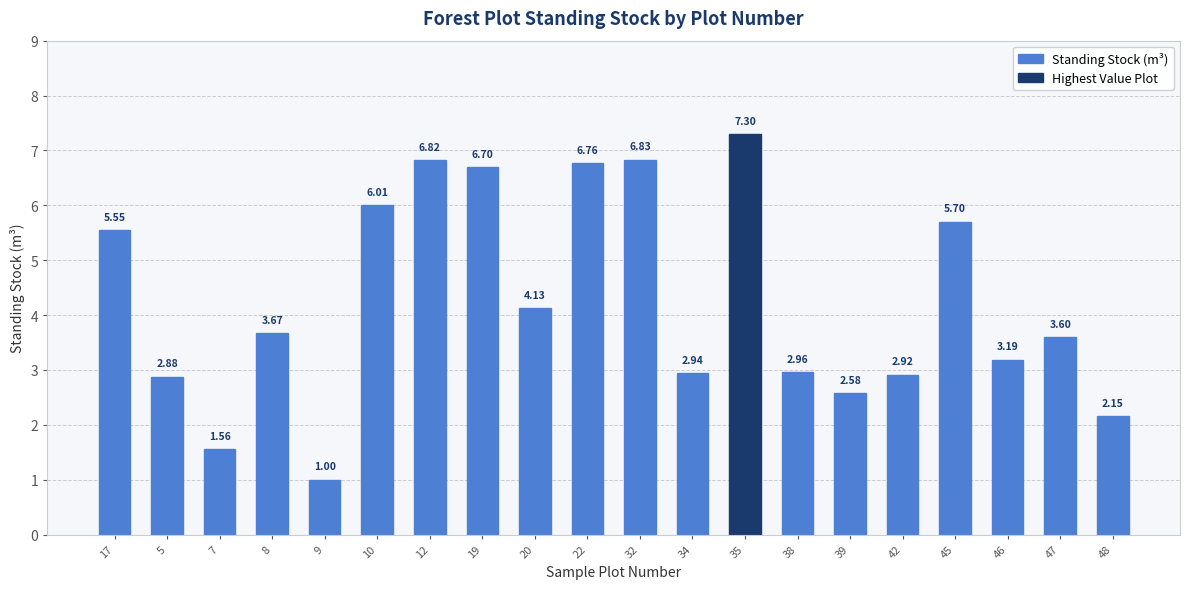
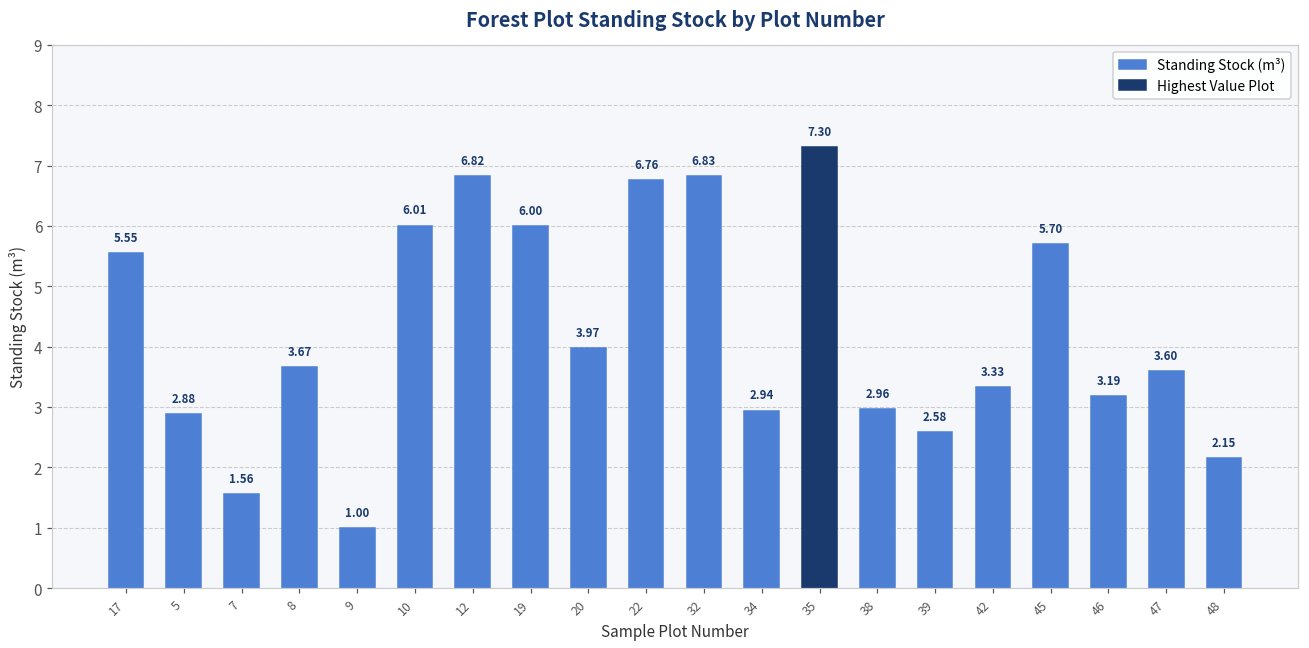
  {
    "17": 5.55,
    "5": 2.88,
    "7": 1.56,
    "8": 3.67,
    "9": 1.00,
    "10": 6.01,
    "12": 6.82,
-   "19": 6.70,
-   "20": 4.13,
+   "19": 6.00,
+   "20": 3.97,
    "22": 6.76,
    "32": 6.83,
    "34": 2.94,
    "35": 7.30,
    "38": 2.96,
    "39": 2.58,
-   "42": 2.92,
+   "42": 3.33,
    "45": 5.70,
    "46": 3.19,
    "47": 3.60,
    "48": 2.15
  }
